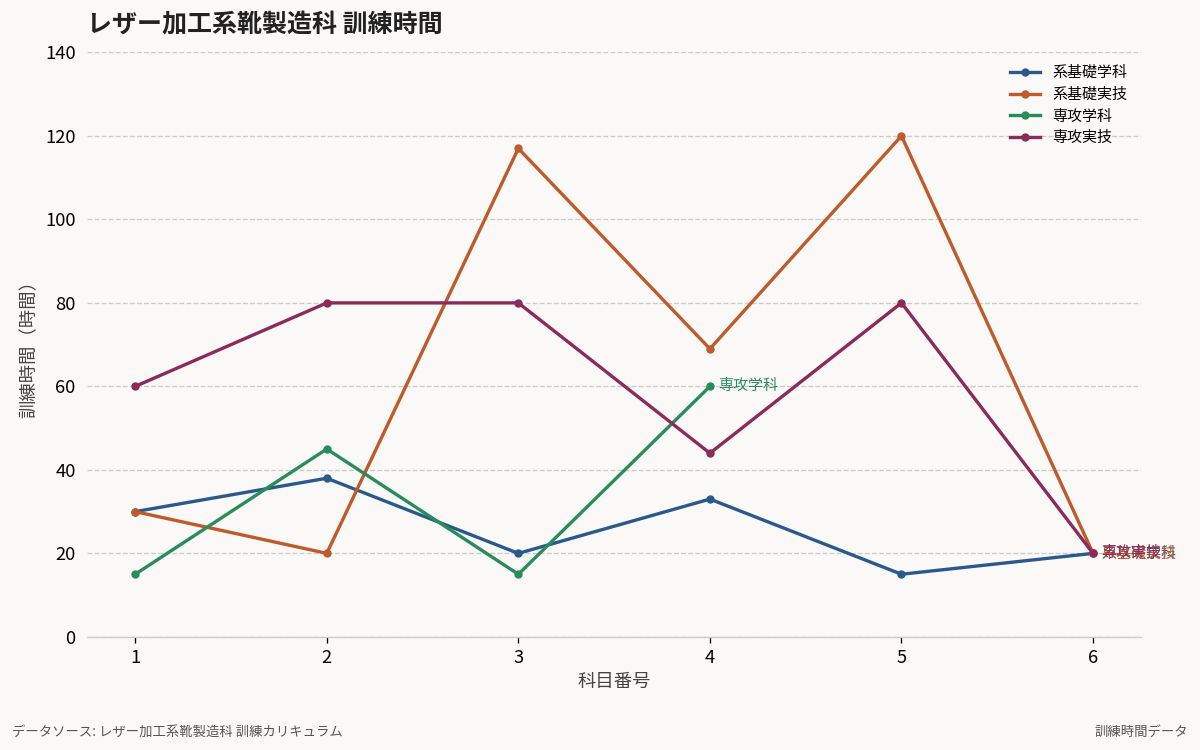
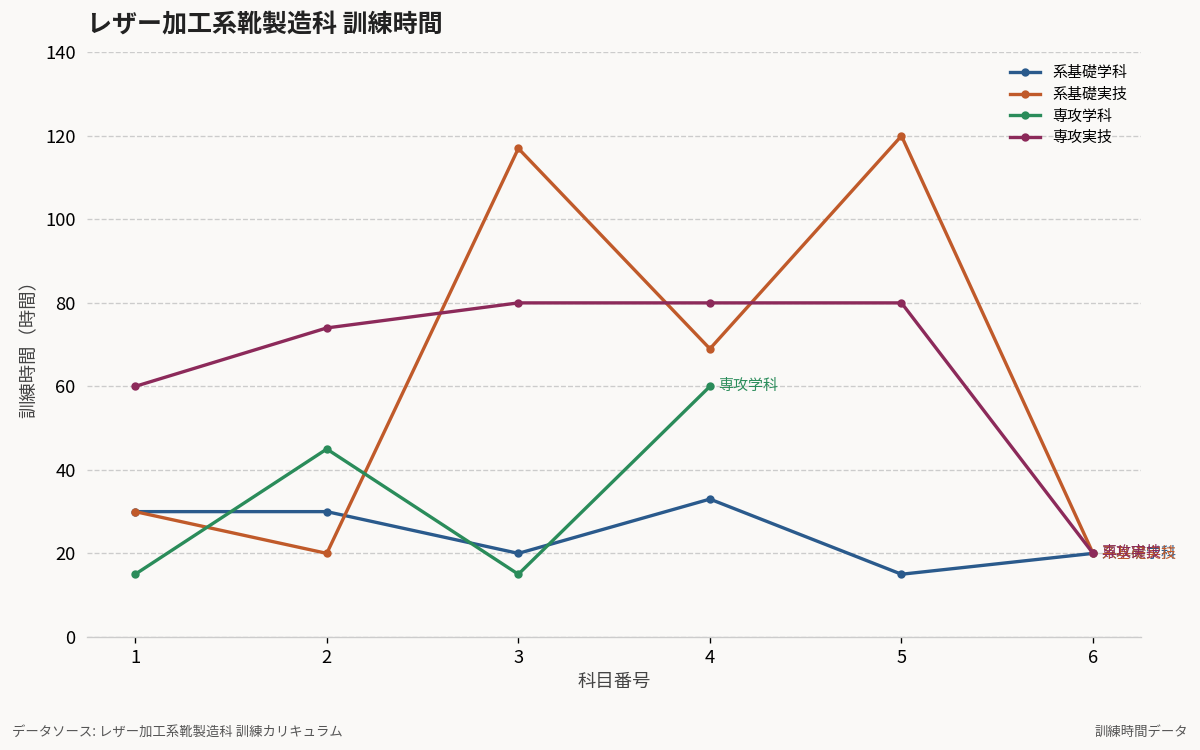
  {
    "系基礎学科": {
-     "2": 38,
+     "2": 30,
      "3": 20,
      "4": 33,
      "5": 15
    },
    "系基礎実技": {
      "2": 20,
      "3": 117,
      "4": 69,
      "5": 120
    },
    "専攻学科": {
      "1": 15,
      "2": 45,
      "3": 15,
      "4": 60
    },
    "専攻実技": {
      "1": 60,
-     "2": 80,
+     "2": 74,
      "3": 80,
-     "4": 44,
+     "4": 80,
      "5": 80
    }
  }
